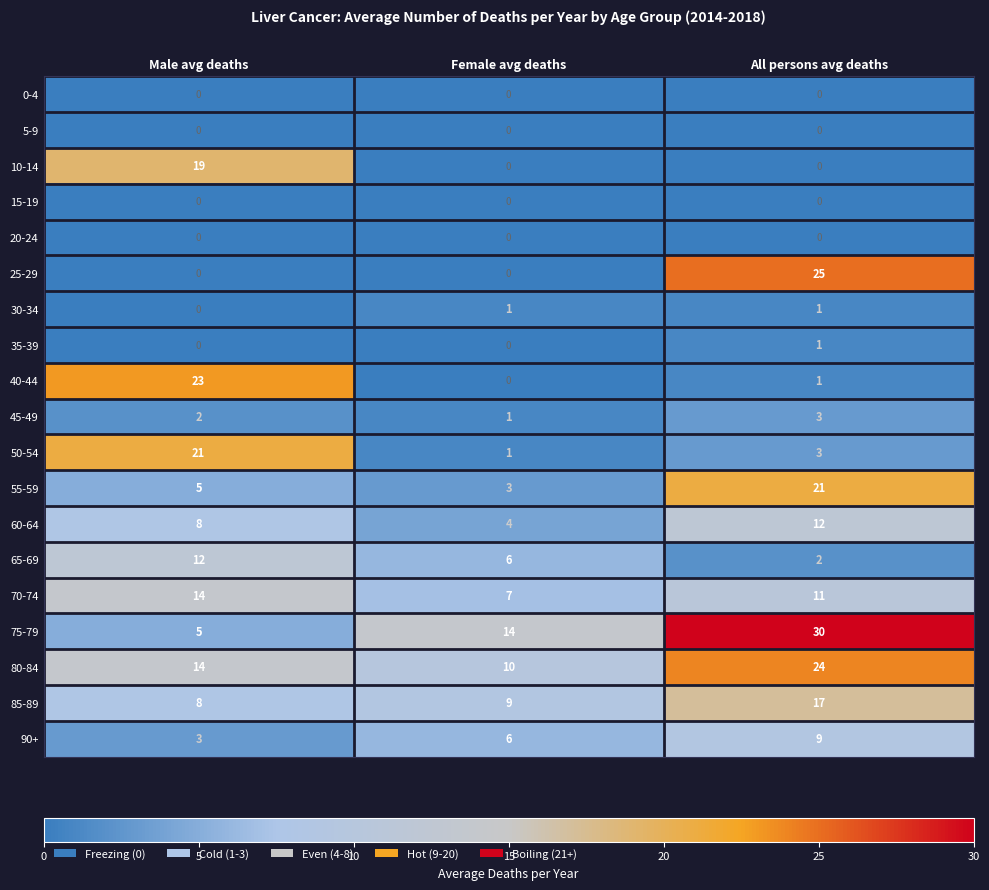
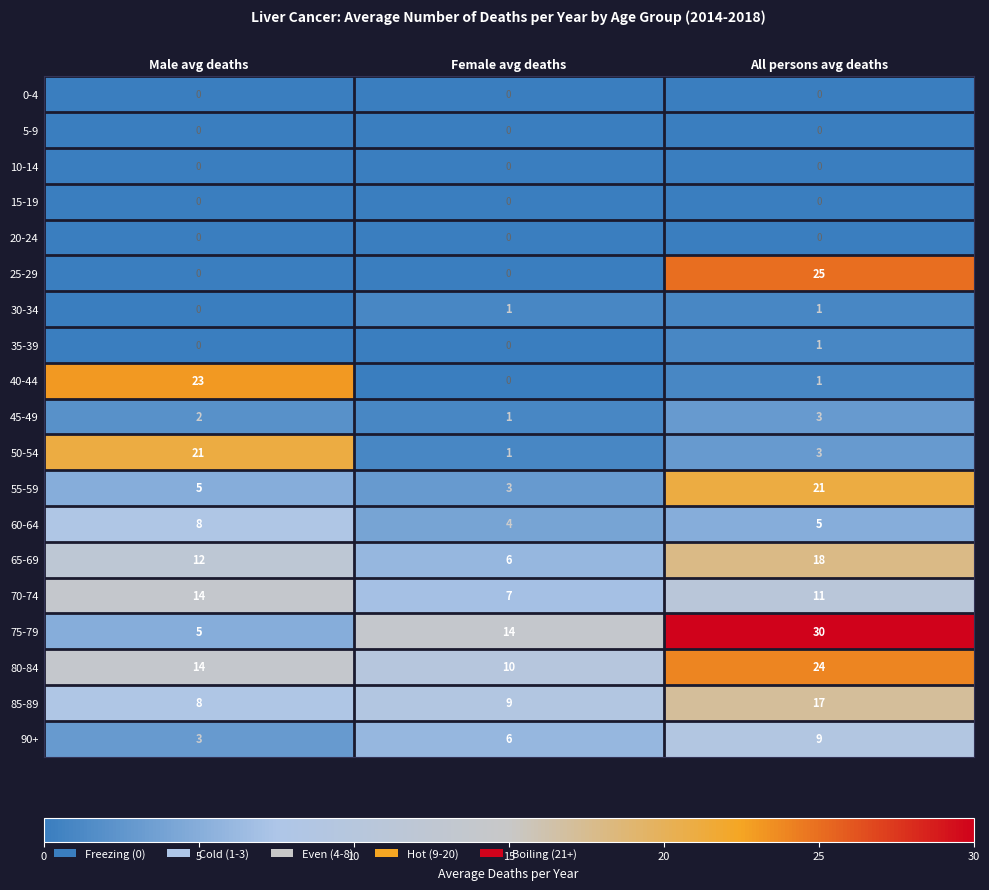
  {
    "0-4": {
      "Male avg deaths": 0,
      "Female avg deaths": 0,
      "All persons avg deaths": 0
    },
    "5-9": {
      "Male avg deaths": 0,
      "Female avg deaths": 0,
      "All persons avg deaths": 0
    },
    "10-14": {
-     "Male avg deaths": 19,
+     "Male avg deaths": 0,
      "Female avg deaths": 0,
      "All persons avg deaths": 0
    },
    "15-19": {
      "Male avg deaths": 0,
      "Female avg deaths": 0,
      "All persons avg deaths": 0
    },
    "20-24": {
      "Male avg deaths": 0,
      "Female avg deaths": 0,
      "All persons avg deaths": 0
    },
    "25-29": {
      "Male avg deaths": 0,
      "Female avg deaths": 0,
      "All persons avg deaths": 25
    },
    "30-34": {
      "Male avg deaths": 0,
      "Female avg deaths": 1,
      "All persons avg deaths": 1
    },
    "35-39": {
      "Male avg deaths": 0,
      "Female avg deaths": 0,
      "All persons avg deaths": 1
    },
    "40-44": {
      "Male avg deaths": 23,
      "Female avg deaths": 0,
      "All persons avg deaths": 1
    },
    "45-49": {
      "Male avg deaths": 2,
      "Female avg deaths": 1,
      "All persons avg deaths": 3
    },
    "50-54": {
      "Male avg deaths": 21,
      "Female avg deaths": 1,
      "All persons avg deaths": 3
    },
    "55-59": {
      "Male avg deaths": 5,
      "Female avg deaths": 3,
      "All persons avg deaths": 21
    },
    "60-64": {
      "Male avg deaths": 8,
      "Female avg deaths": 4,
-     "All persons avg deaths": 12
+     "All persons avg deaths": 5
    },
    "65-69": {
      "Male avg deaths": 12,
      "Female avg deaths": 6,
-     "All persons avg deaths": 2
+     "All persons avg deaths": 18
    },
    "70-74": {
      "Male avg deaths": 14,
      "Female avg deaths": 7,
      "All persons avg deaths": 11
    },
    "75-79": {
      "Male avg deaths": 5,
      "Female avg deaths": 14,
      "All persons avg deaths": 30
    },
    "80-84": {
      "Male avg deaths": 14,
      "Female avg deaths": 10,
      "All persons avg deaths": 24
    },
    "85-89": {
      "Male avg deaths": 8,
      "Female avg deaths": 9,
      "All persons avg deaths": 17
    },
    "90+": {
      "Male avg deaths": 3,
      "Female avg deaths": 6,
      "All persons avg deaths": 9
    }
  }
